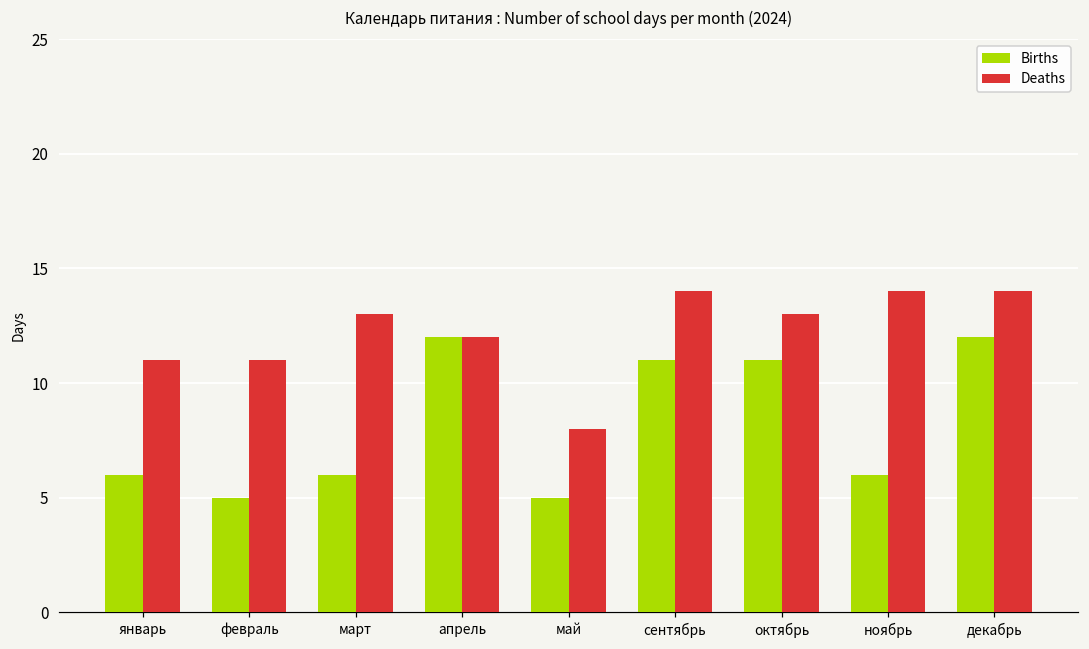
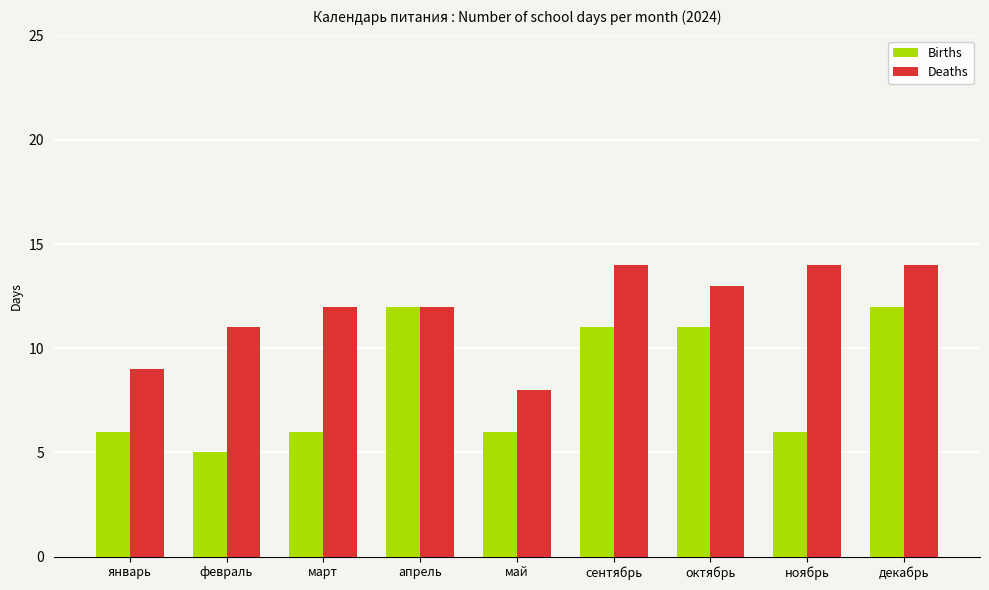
  {
    "Births": {
      "январь": 6,
      "февраль": 5,
      "март": 6,
      "апрель": 12,
-     "май": 5,
+     "май": 6,
      "сентябрь": 11,
      "октябрь": 11,
      "ноябрь": 6,
      "декабрь": 12
    },
    "Deaths": {
-     "январь": 11,
+     "январь": 9,
      "февраль": 11,
-     "март": 13,
+     "март": 12,
      "апрель": 12,
      "май": 8,
      "сентябрь": 14,
      "октябрь": 13,
      "ноябрь": 14,
      "декабрь": 14
    }
  }
